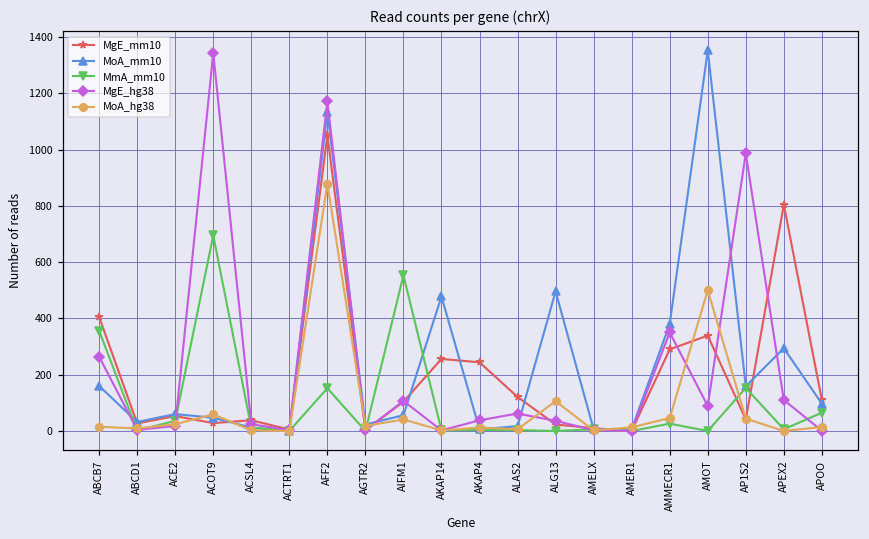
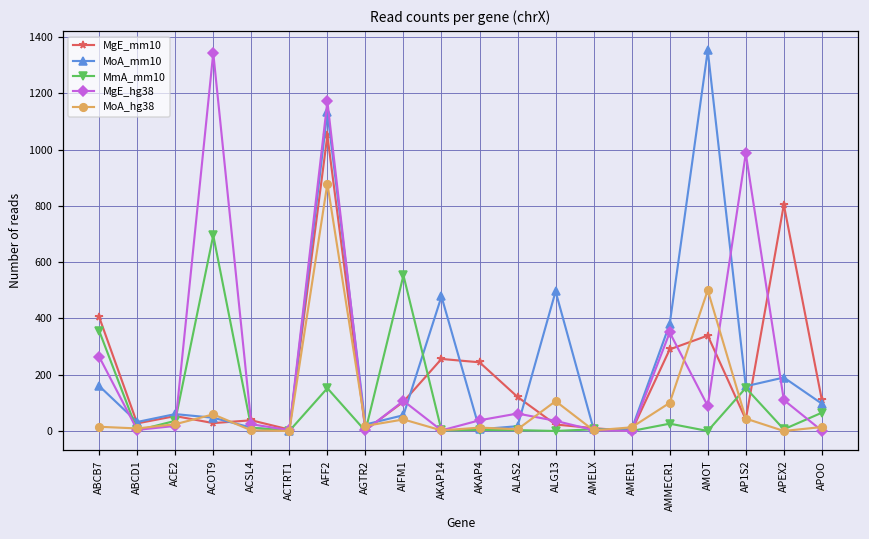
  {
    "MgE_mm10": {
      "ABCB7": 410,
      "ACOT9": 30,
      "ACSL4": 40,
      "AFF2": 1050,
      "AKAP14": 260,
      "AKAP4": 240,
      "ALAS2": 120,
      "ALG13": 20,
      "AMMECR1": 290,
      "AMOT": 340,
      "APEX2": 800,
      "APOO": 110
    },
    "MoA_mm10": {
      "ABCB7": 160,
      "ACOT9": 50,
      "AFF2": 1130,
      "AIFM1": 60,
      "AKAP14": 480,
      "ALAS2": 20,
      "ALG13": 500,
      "AMMECR1": 380,
      "AMOT": 1350,
-     "APEX2": 290,
+     "APEX2": 190,
      "APOO": 100
    },
    "MmA_mm10": {
      "ABCB7": 360,
      "ACE2": 40,
      "ACOT9": 700,
      "AFF2": 150,
      "AIFM1": 550,
      "ALG13": 0,
      "AMMECR1": 30,
      "AMOT": 0,
      "APOO": 70
    },
    "MgE_hg38": {
      "ABCB7": 260,
      "ACOT9": 1340,
      "ACSL4": 20,
      "AFF2": 1170,
      "AKAP4": 40,
      "ALAS2": 60,
      "ALG13": 40,
      "AMMECR1": 350,
      "AMOT": 90,
      "AP1S2": 990,
      "APEX2": 110,
      "APOO": 0
    },
    "MoA_hg38": {
      "ABCB7": 20,
      "ACOT9": 60,
      "ACSL4": 0,
      "AFF2": 880,
      "AIFM1": 40,
      "ALG13": 110,
-     "AMMECR1": 50,
+     "AMMECR1": 100,
      "AMOT": 500,
      "APOO": 10
    }
  }
